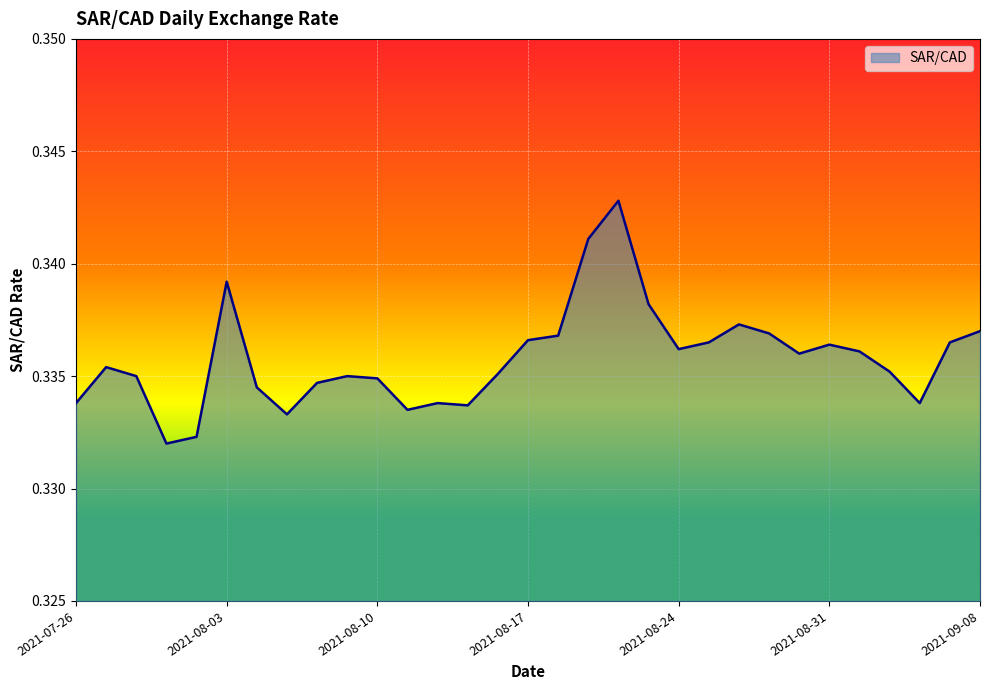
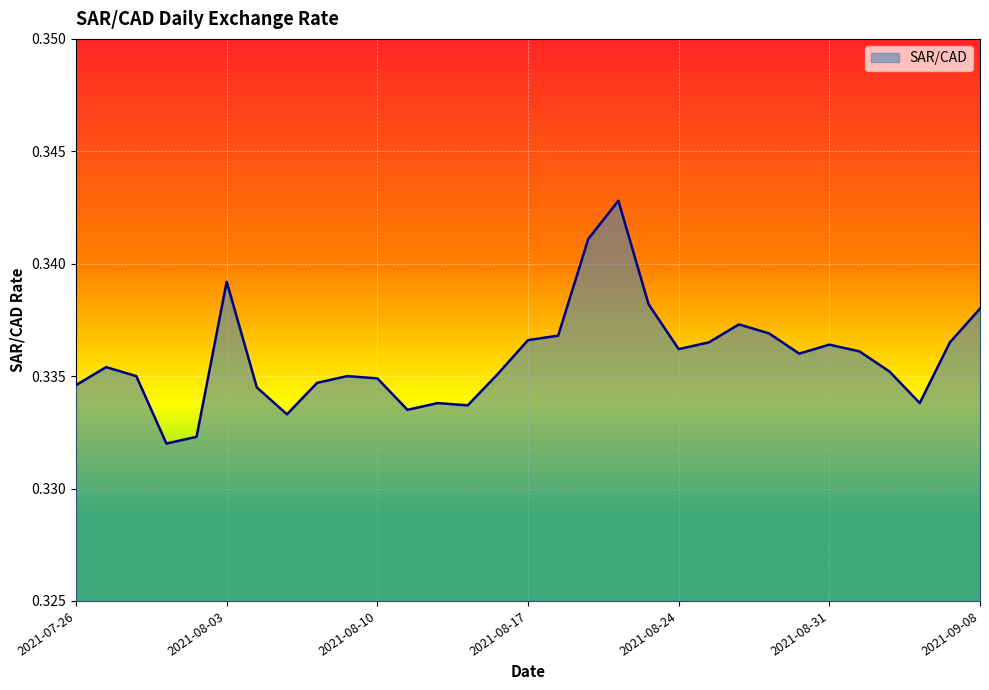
  {
-   "2021-07-26": 0.3338,
+   "2021-07-26": 0.3346,
    "2021-08-03": 0.3392,
    "2021-08-10": 0.3349,
    "2021-08-17": 0.3366,
    "2021-08-24": 0.3362,
    "2021-08-31": 0.3364,
-   "2021-09-08": 0.337
+   "2021-09-08": 0.338
  }
